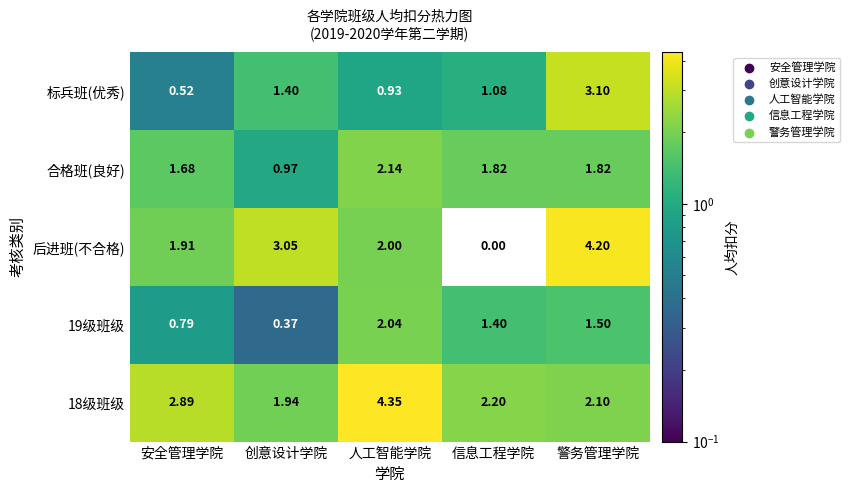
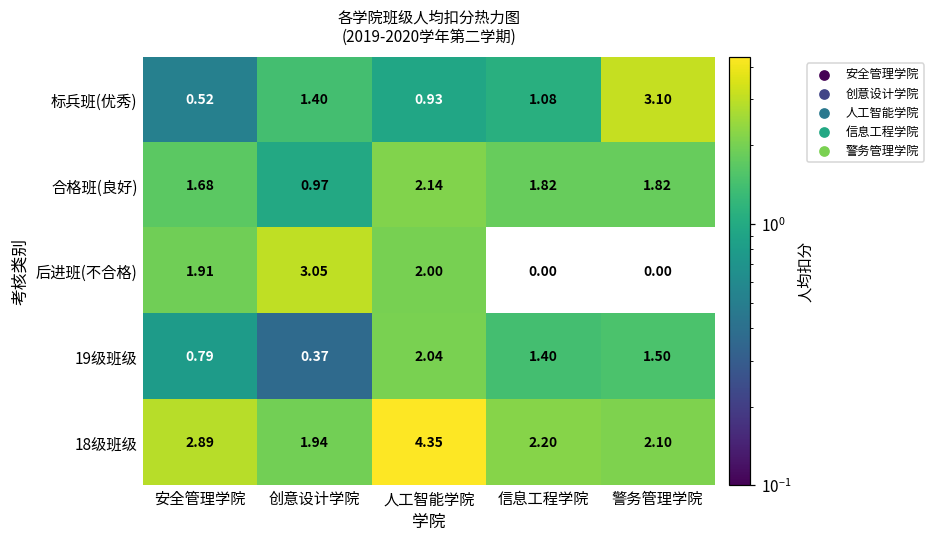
  {
    "标兵班(优秀)": {
      "安全管理学院": 0.52,
      "创意设计学院": 1.40,
      "人工智能学院": 0.93,
      "信息工程学院": 1.08,
      "警务管理学院": 3.10
    },
    "合格班(良好)": {
      "安全管理学院": 1.68,
      "创意设计学院": 0.97,
      "人工智能学院": 2.14,
      "信息工程学院": 1.82,
      "警务管理学院": 1.82
    },
    "后进班(不合格)": {
      "安全管理学院": 1.91,
      "创意设计学院": 3.05,
      "人工智能学院": 2.00,
      "信息工程学院": 0.00,
-     "警务管理学院": 4.20
+     "警务管理学院": 0.00
    },
    "19级班级": {
      "安全管理学院": 0.79,
      "创意设计学院": 0.37,
      "人工智能学院": 2.04,
      "信息工程学院": 1.40,
      "警务管理学院": 1.50
    },
    "18级班级": {
      "安全管理学院": 2.89,
      "创意设计学院": 1.94,
      "人工智能学院": 4.35,
      "信息工程学院": 2.20,
      "警务管理学院": 2.10
    }
  }
